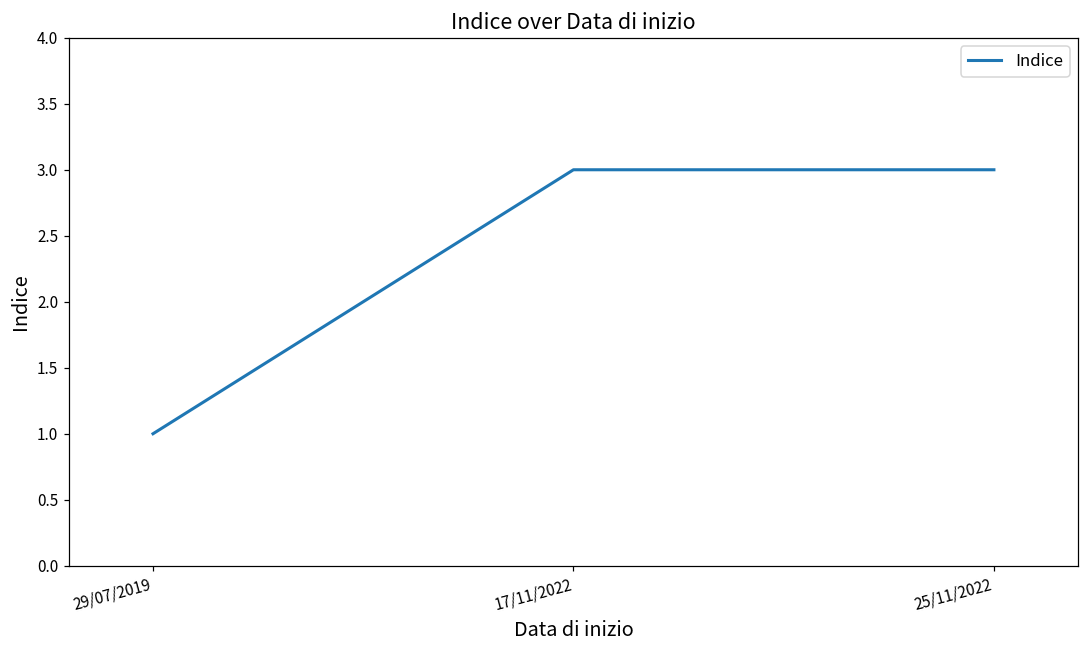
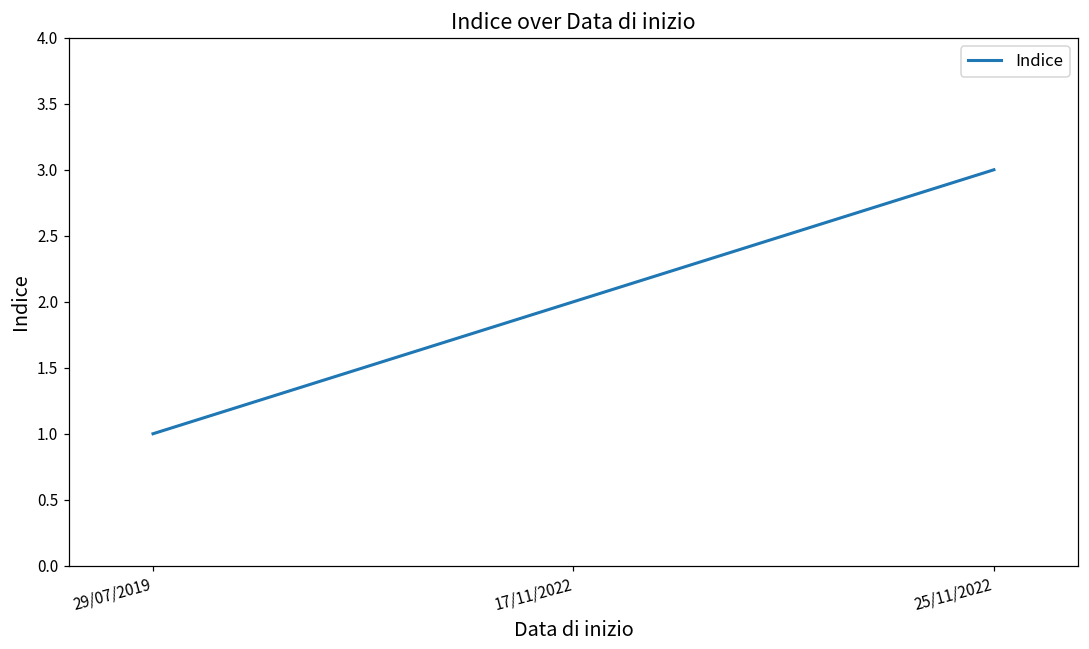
  {
    "29/07/2019": 1,
-   "17/11/2022": 3,
+   "17/11/2022": 2,
    "25/11/2022": 3
  }
